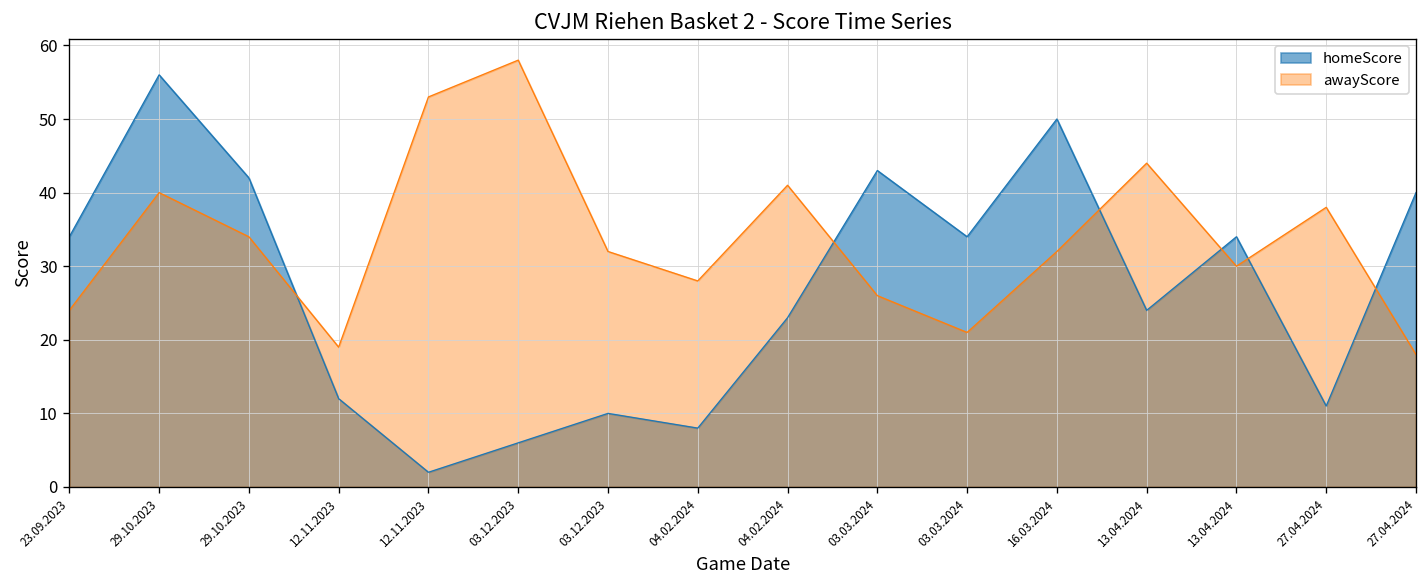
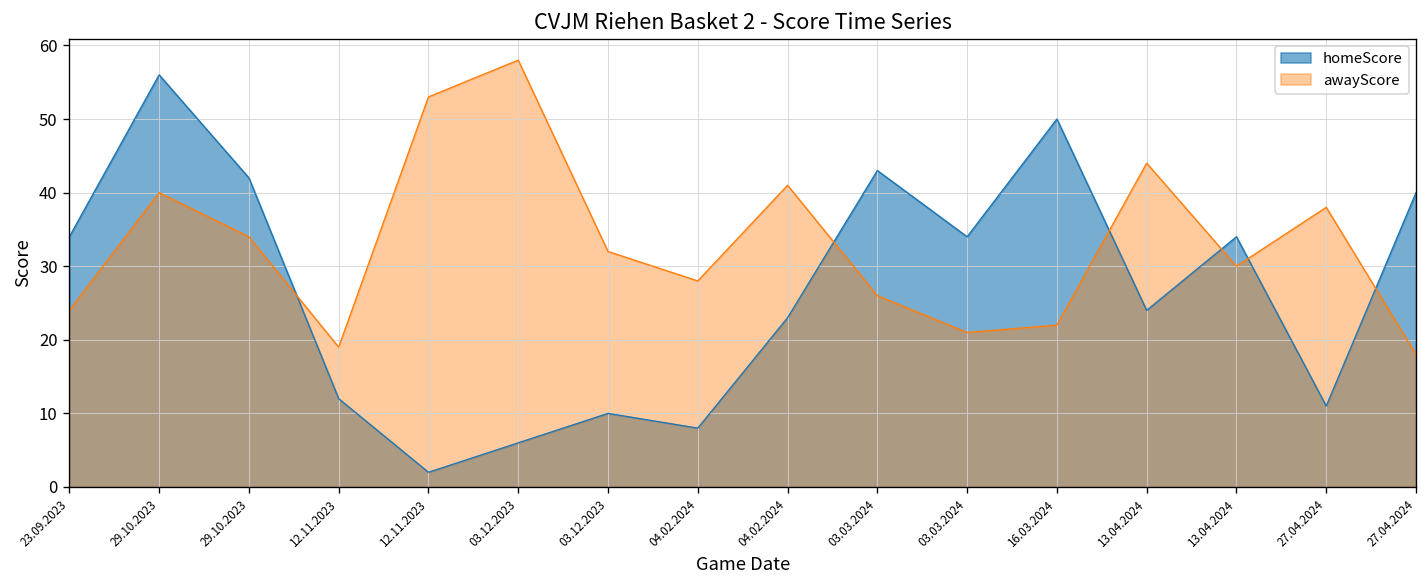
  {
    "homeScore": {
      "23.09.2023": 34,
      "16.03.2024": 50
    },
    "awayScore": {
      "23.09.2023": 24,
-     "16.03.2024": 32
+     "16.03.2024": 22
    }
  }
